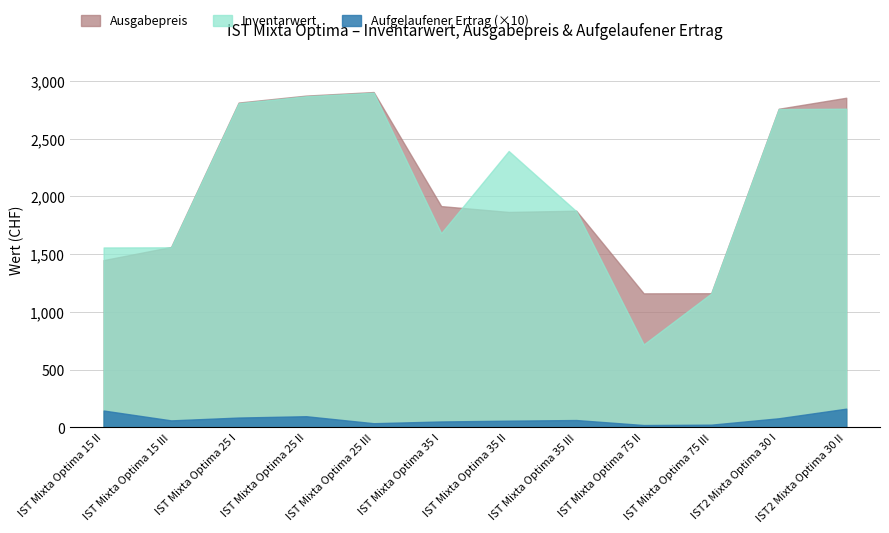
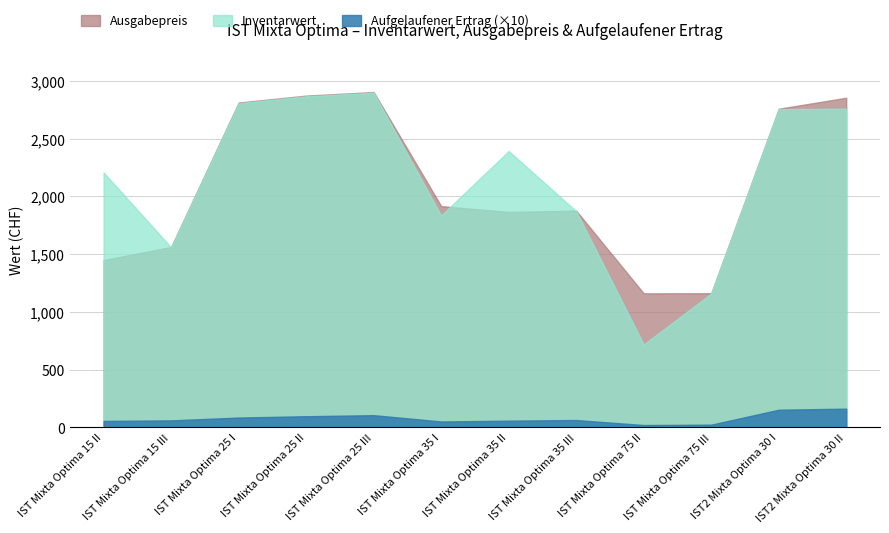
  {
    "Ausgabepreis": {
      "IST Mixta Optima 15 II": "1,450",
      "IST Mixta Optima 35 I": "1,920",
      "IST Mixta Optima 35 II": "1,870",
      "IST Mixta Optima 75 II": "1,160",
      "IST2 Mixta Optima 30 II": "2,860"
    },
    "Inventarwert": {
-     "IST Mixta Optima 15 II": "1,560",
-     "IST Mixta Optima 35 I": "1,680",
+     "IST Mixta Optima 15 II": "2,210",
+     "IST Mixta Optima 35 I": "1,840",
      "IST Mixta Optima 35 II": "2,390",
      "IST Mixta Optima 75 II": "720",
      "IST2 Mixta Optima 30 II": "2,760"
    },
    "Aufgelaufener Ertrag (×10)": {
-     "IST Mixta Optima 15 II": "150",
+     "IST Mixta Optima 15 II": "60",
      "IST Mixta Optima 15 III": "60",
      "IST Mixta Optima 25 I": "80",
      "IST Mixta Optima 25 II": "100",
-     "IST Mixta Optima 25 III": "40",
+     "IST Mixta Optima 25 III": "100",
      "IST Mixta Optima 35 I": "50",
      "IST Mixta Optima 35 II": "60",
      "IST Mixta Optima 35 III": "60",
      "IST Mixta Optima 75 III": "20",
-     "IST2 Mixta Optima 30 I": "80",
+     "IST2 Mixta Optima 30 I": "150",
      "IST2 Mixta Optima 30 II": "160"
    }
  }
